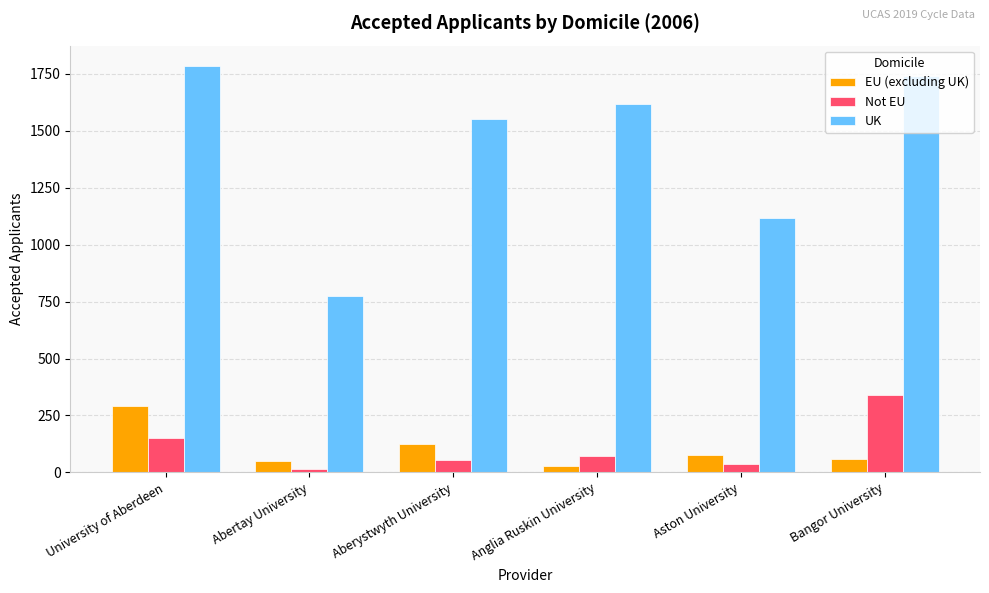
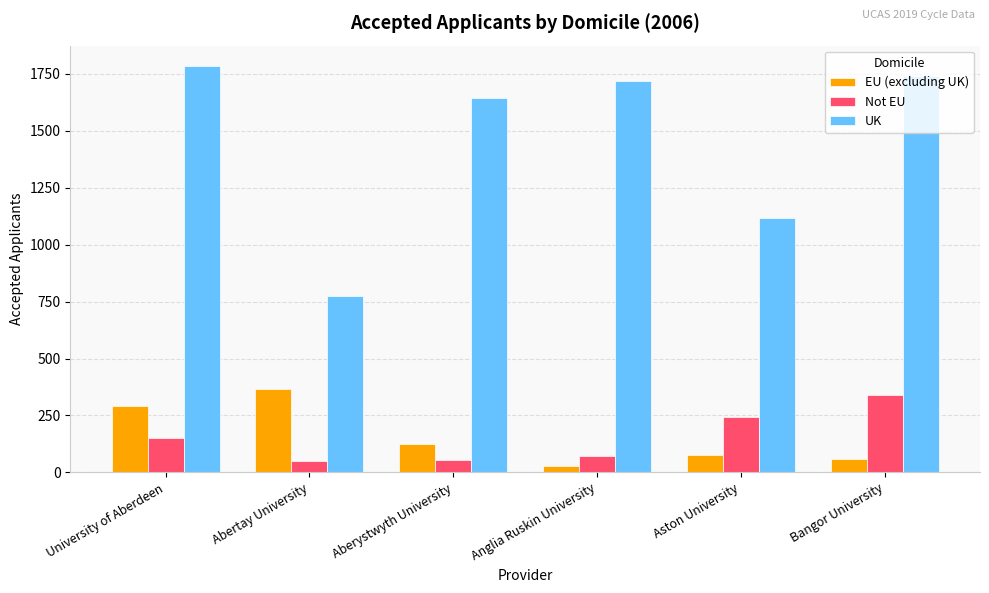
  {
    "EU (excluding UK)": {
      "University of Aberdeen": 290,
-     "Abertay University": 50,
+     "Abertay University": 370,
      "Aberystwyth University": 130,
      "Anglia Ruskin University": 30,
      "Aston University": 80,
      "Bangor University": 60
    },
    "Not EU": {
      "University of Aberdeen": 150,
-     "Abertay University": 20,
+     "Abertay University": 50,
      "Aberystwyth University": 50,
      "Anglia Ruskin University": 70,
-     "Aston University": 40,
+     "Aston University": 250,
      "Bangor University": 340
    },
    "UK": {
      "University of Aberdeen": 1790,
      "Abertay University": 780,
-     "Aberystwyth University": 1550,
-     "Anglia Ruskin University": 1620,
+     "Aberystwyth University": 1650,
+     "Anglia Ruskin University": 1720,
      "Aston University": 1120
    }
  }
